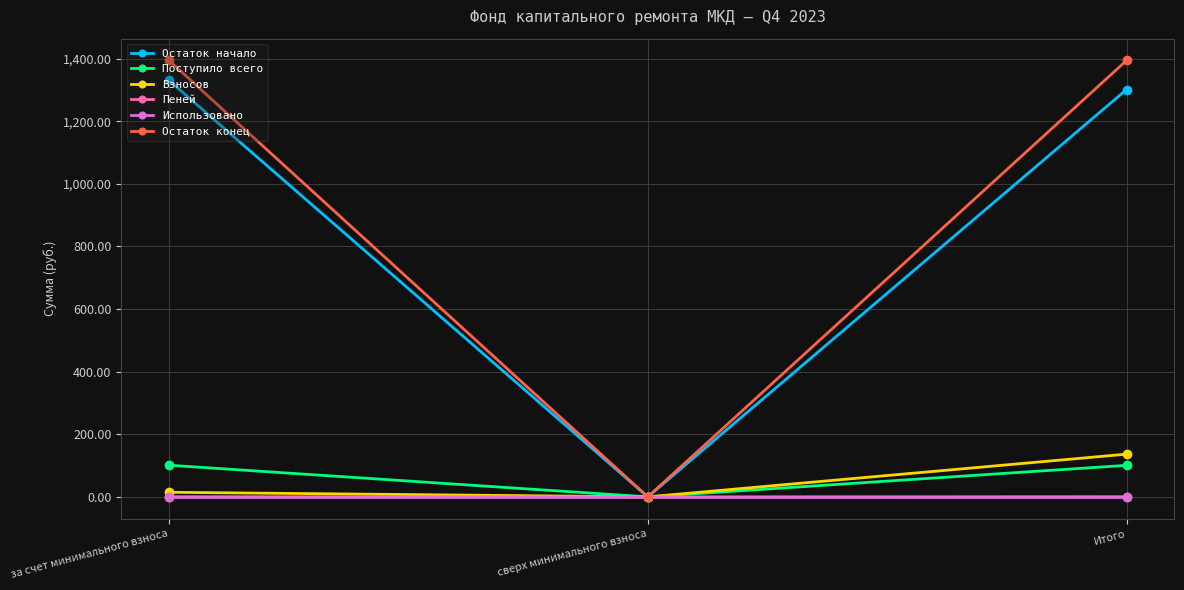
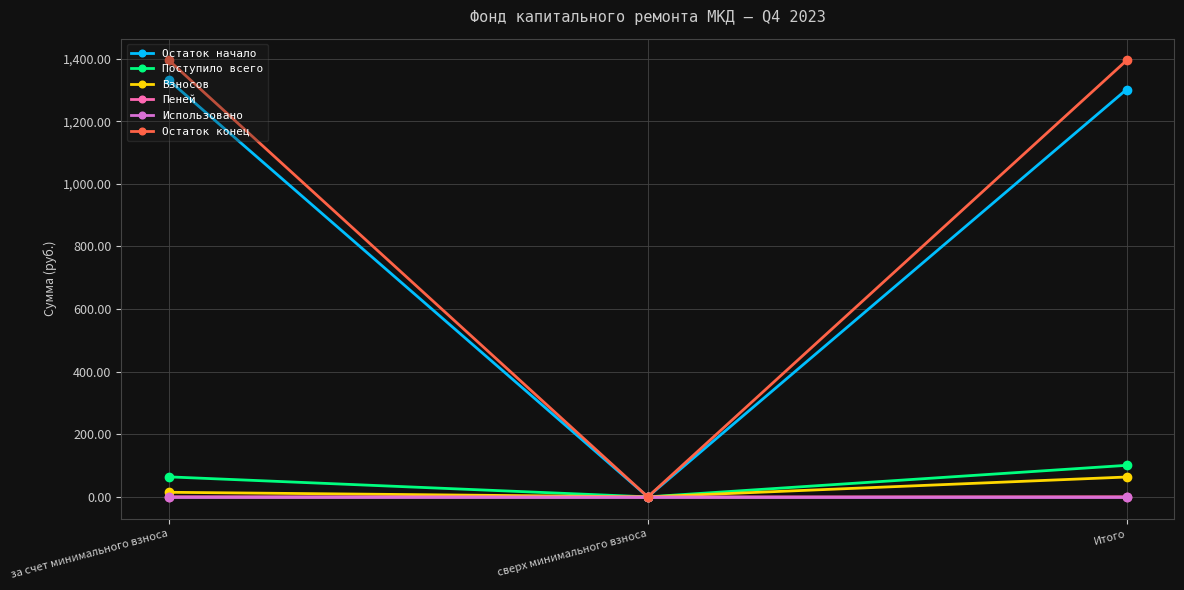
  {
    "Остаток начало": {
      "Итого": "1,300"
    },
    "Поступило всего": {
-     "за счет минимального взноса": "100",
+     "за счет минимального взноса": "60",
      "Итого": "100"
    },
    "Взносов": {
      "за счет минимального взноса": "10",
-     "Итого": "140"
+     "Итого": "60"
    },
    "Использовано": {
      "за счет минимального взноса": "0",
      "Итого": "0"
    },
    "Остаток конец": {
      "Итого": "1,390"
    }
  }
